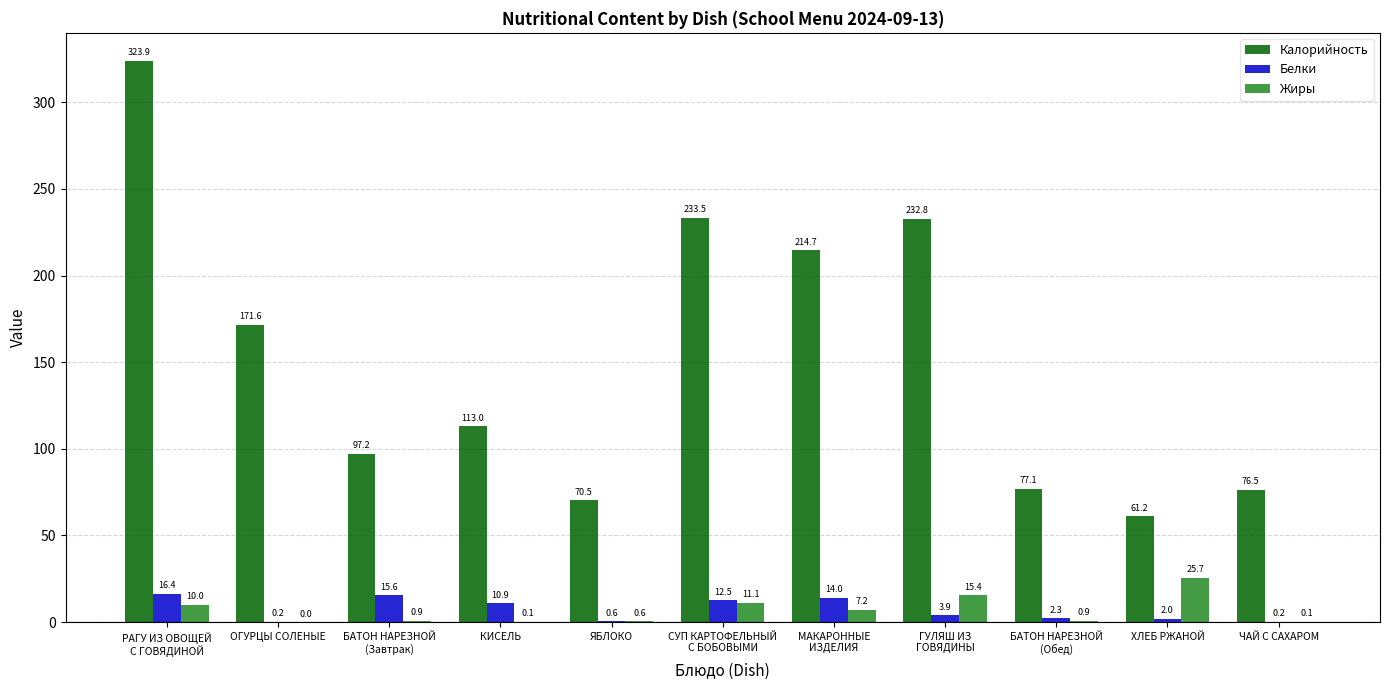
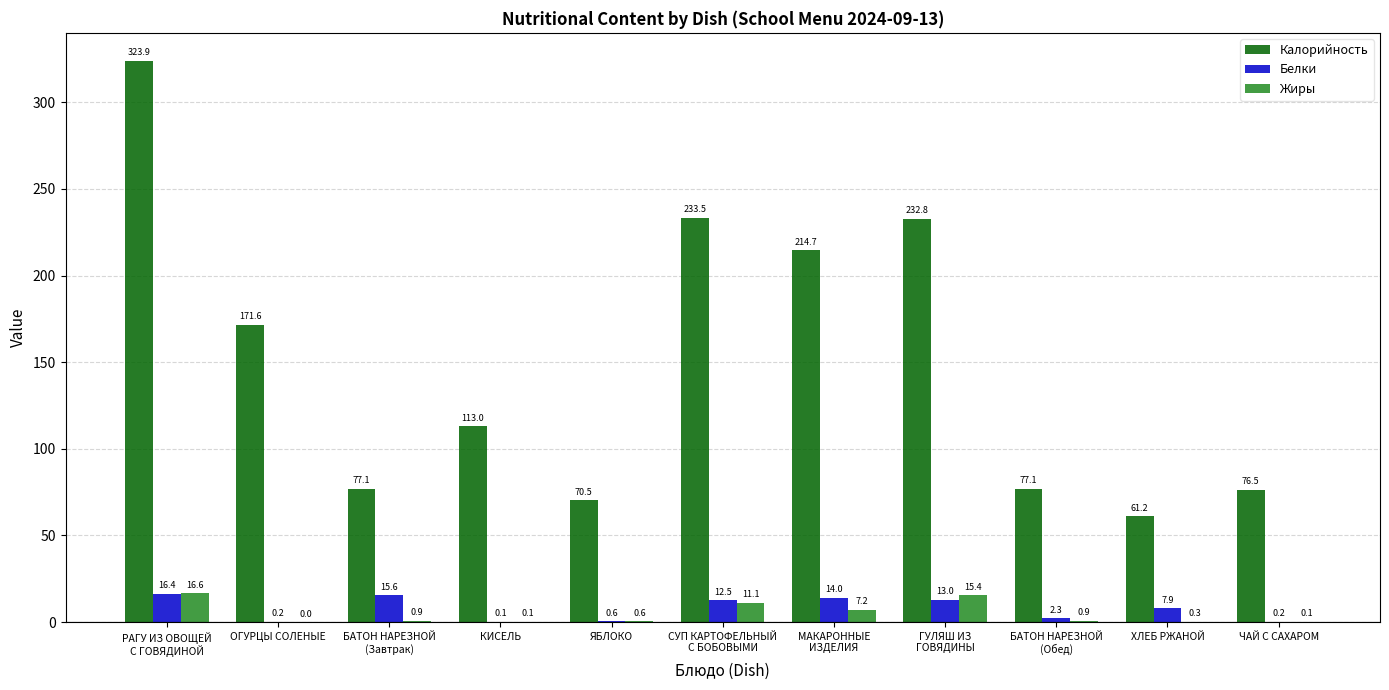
  {
    "Калорийность": {
      "РАГУ ИЗ ОВОЩЕЙ С ГОВЯДИНОЙ": 323.9,
      "ОГУРЦЫ СОЛЕНЫЕ": 171.6,
-     "БАТОН НАРЕЗНОЙ (Завтрак)": 97.2,
+     "БАТОН НАРЕЗНОЙ (Завтрак)": 77.1,
      "КИСЕЛЬ": 113.0,
      "ЯБЛОКО": 70.5,
      "СУП КАРТОФЕЛЬНЫЙ С БОБОВЫМИ": 233.5,
      "МАКАРОННЫЕ ИЗДЕЛИЯ": 214.7,
      "ГУЛЯШ ИЗ ГОВЯДИНЫ": 232.8,
      "БАТОН НАРЕЗНОЙ (Обед)": 77.1,
      "ХЛЕБ РЖАНОЙ": 61.2,
      "ЧАЙ С САХАРОМ": 76.5
    },
    "Белки": {
      "РАГУ ИЗ ОВОЩЕЙ С ГОВЯДИНОЙ": 16.4,
      "ОГУРЦЫ СОЛЕНЫЕ": 0.2,
      "БАТОН НАРЕЗНОЙ (Завтрак)": 15.6,
-     "КИСЕЛЬ": 10.9,
+     "КИСЕЛЬ": 0.1,
      "ЯБЛОКО": 0.6,
      "СУП КАРТОФЕЛЬНЫЙ С БОБОВЫМИ": 12.5,
      "МАКАРОННЫЕ ИЗДЕЛИЯ": 14.0,
-     "ГУЛЯШ ИЗ ГОВЯДИНЫ": 3.9,
+     "ГУЛЯШ ИЗ ГОВЯДИНЫ": 13.0,
      "БАТОН НАРЕЗНОЙ (Обед)": 2.3,
-     "ХЛЕБ РЖАНОЙ": 2.0,
+     "ХЛЕБ РЖАНОЙ": 7.9,
      "ЧАЙ С САХАРОМ": 0.2
    },
    "Жиры": {
-     "РАГУ ИЗ ОВОЩЕЙ С ГОВЯДИНОЙ": 10.0,
+     "РАГУ ИЗ ОВОЩЕЙ С ГОВЯДИНОЙ": 16.6,
      "ОГУРЦЫ СОЛЕНЫЕ": 0.0,
      "БАТОН НАРЕЗНОЙ (Завтрак)": 0.9,
      "КИСЕЛЬ": 0.1,
      "ЯБЛОКО": 0.6,
      "СУП КАРТОФЕЛЬНЫЙ С БОБОВЫМИ": 11.1,
      "МАКАРОННЫЕ ИЗДЕЛИЯ": 7.2,
      "ГУЛЯШ ИЗ ГОВЯДИНЫ": 15.4,
      "БАТОН НАРЕЗНОЙ (Обед)": 0.9,
-     "ХЛЕБ РЖАНОЙ": 25.7,
+     "ХЛЕБ РЖАНОЙ": 0.3,
      "ЧАЙ С САХАРОМ": 0.1
    }
  }
